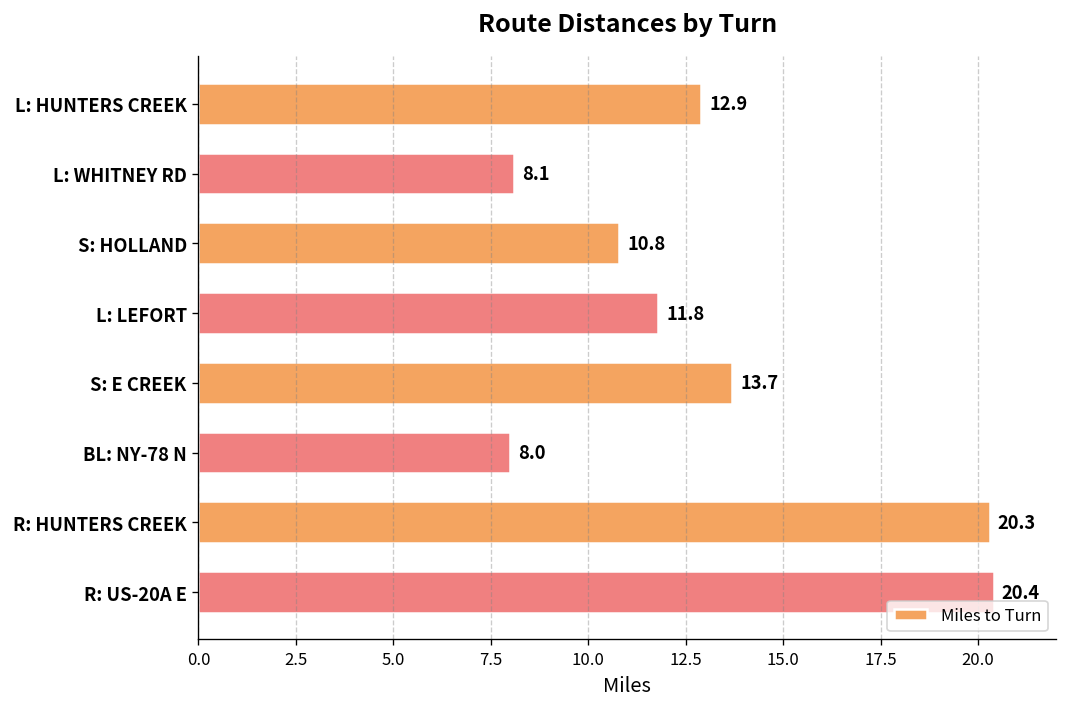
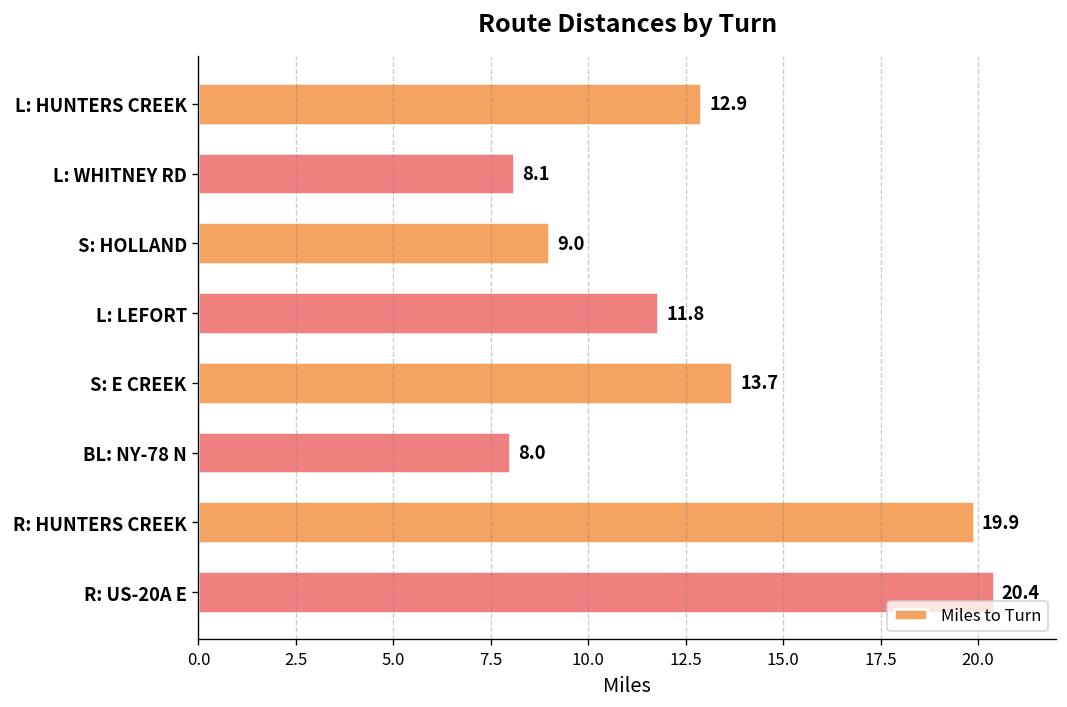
  {
    "L: HUNTERS CREEK": 12.9,
    "L: WHITNEY RD": 8.1,
-   "S: HOLLAND": 10.8,
+   "S: HOLLAND": 9.0,
    "L: LEFORT": 11.8,
    "S: E CREEK": 13.7,
    "BL: NY-78 N": 8.0,
-   "R: HUNTERS CREEK": 20.3
+   "R: HUNTERS CREEK": 19.9
  }
